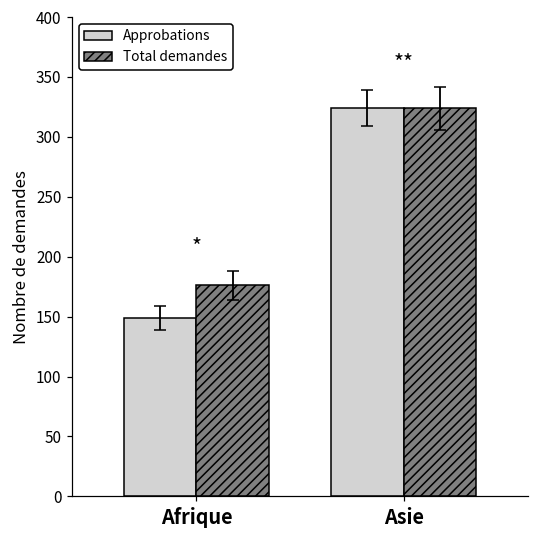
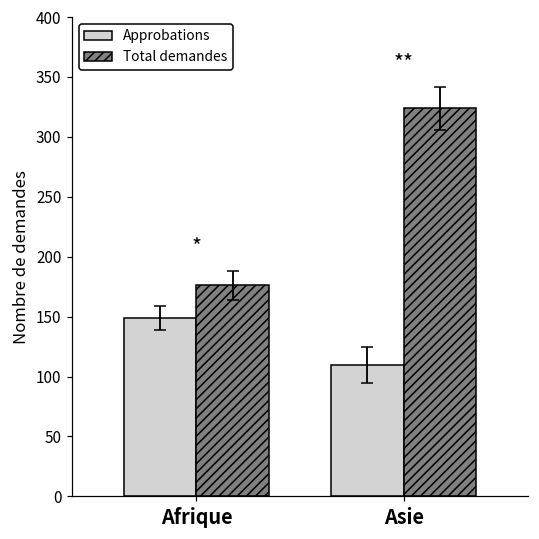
  {
    "Approbations": {
      "Afrique": 149,
-     "Asie": 324
+     "Asie": 110
    },
    "Total demandes": {
      "Afrique": 176,
      "Asie": 324
    }
  }
